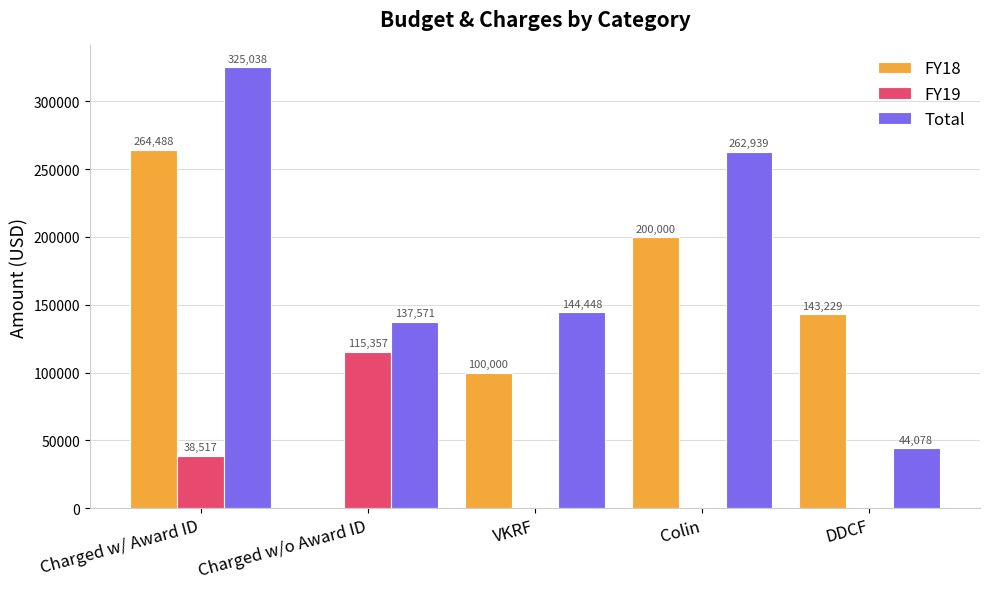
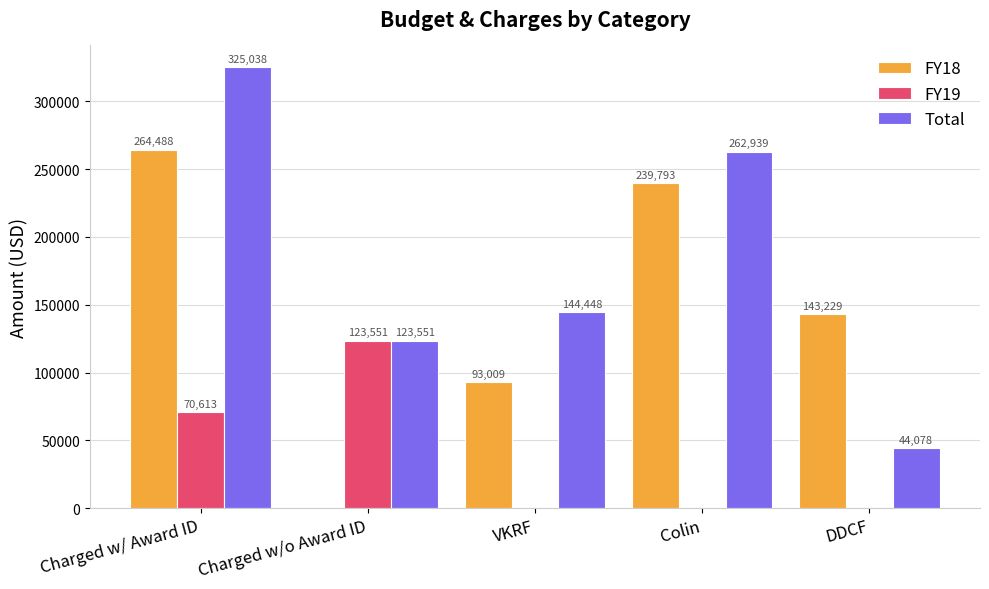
  {
    "FY18": {
      "Charged w/ Award ID": "264,488",
-     "VKRF": "100,000",
-     "Colin": "200,000",
+     "VKRF": "93,009",
+     "Colin": "239,793",
      "DDCF": "143,229"
    },
    "FY19": {
-     "Charged w/ Award ID": "38,517",
-     "Charged w/o Award ID": "115,357"
+     "Charged w/ Award ID": "70,613",
+     "Charged w/o Award ID": "123,551"
    },
    "Total": {
      "Charged w/ Award ID": "325,038",
-     "Charged w/o Award ID": "137,571",
+     "Charged w/o Award ID": "123,551",
      "VKRF": "144,448",
      "Colin": "262,939",
      "DDCF": "44,078"
    }
  }
